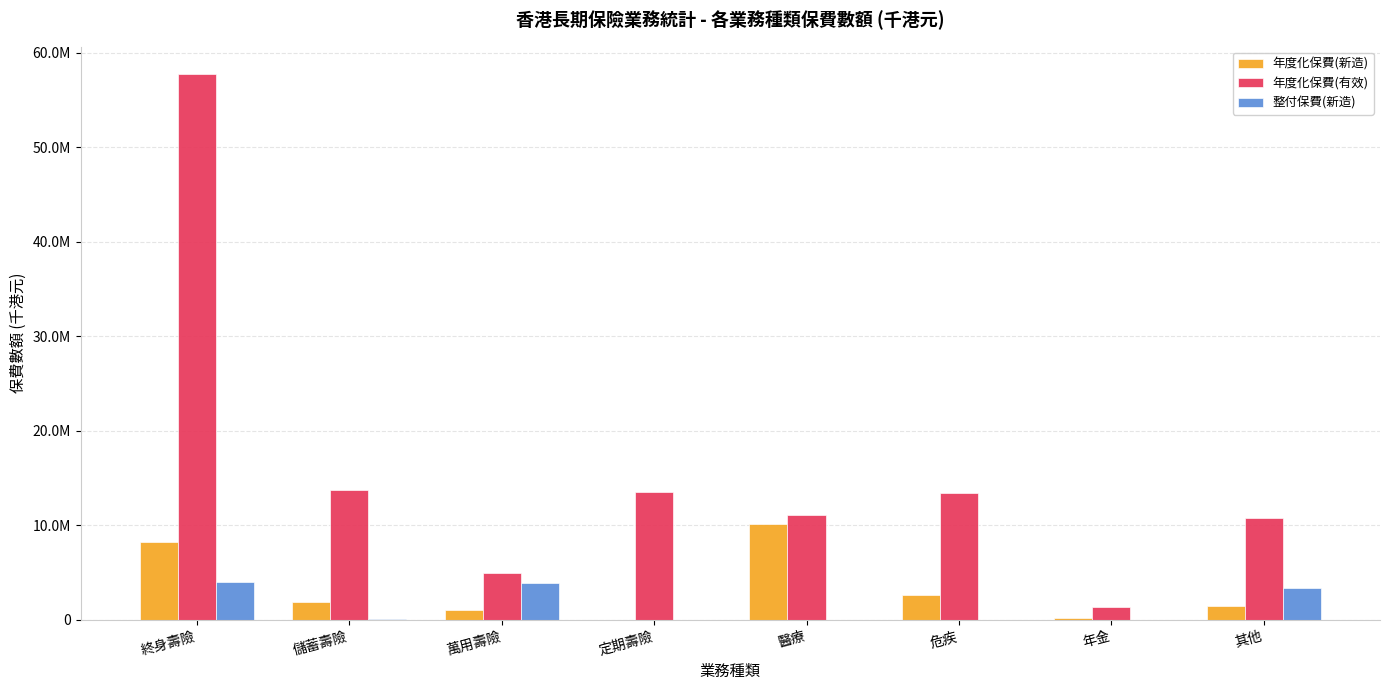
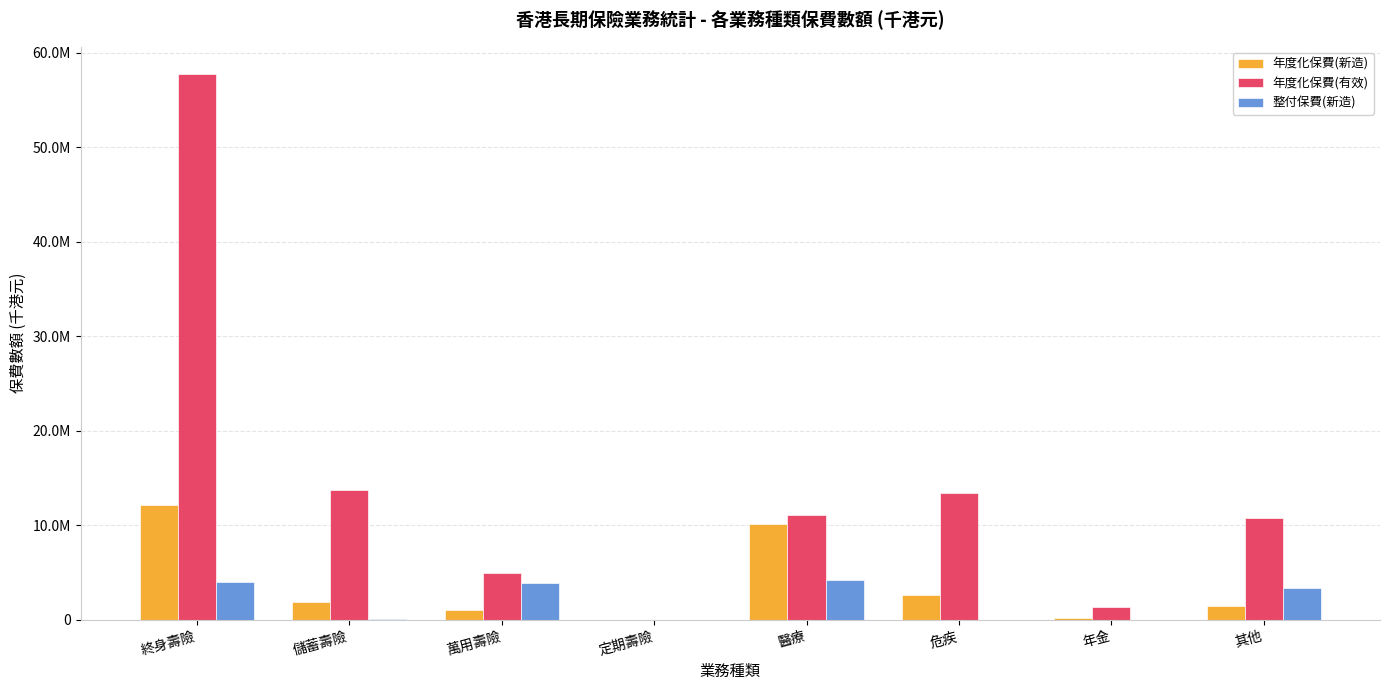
  {
    "年度化保費(新造)": {
-     "終身壽險": 8000000,
+     "終身壽險": 12000000,
      "儲蓄壽險": 2000000,
      "萬用壽險": 1000000,
      "醫療": 10000000,
      "危疾": 3000000,
      "其他": 1000000
    },
    "年度化保費(有效)": {
      "終身壽險": 58000000,
      "儲蓄壽險": 14000000,
      "萬用壽險": 5000000,
-     "定期壽險": 14000000,
+     "定期壽險": 0,
      "醫療": 11000000,
      "危疾": 13000000,
      "年金": 1000000,
      "其他": 11000000
    },
    "整付保費(新造)": {
      "終身壽險": 4000000,
      "萬用壽險": 4000000,
      "定期壽險": 0,
-     "醫療": 0,
+     "醫療": 4000000,
      "危疾": 0,
      "其他": 3000000
    }
  }
